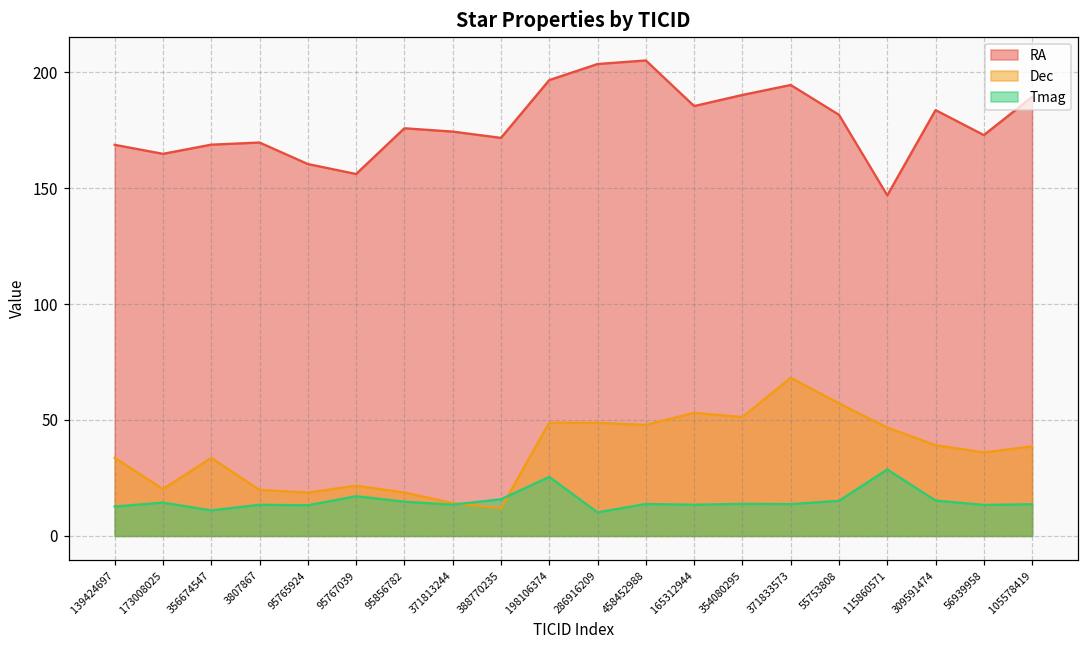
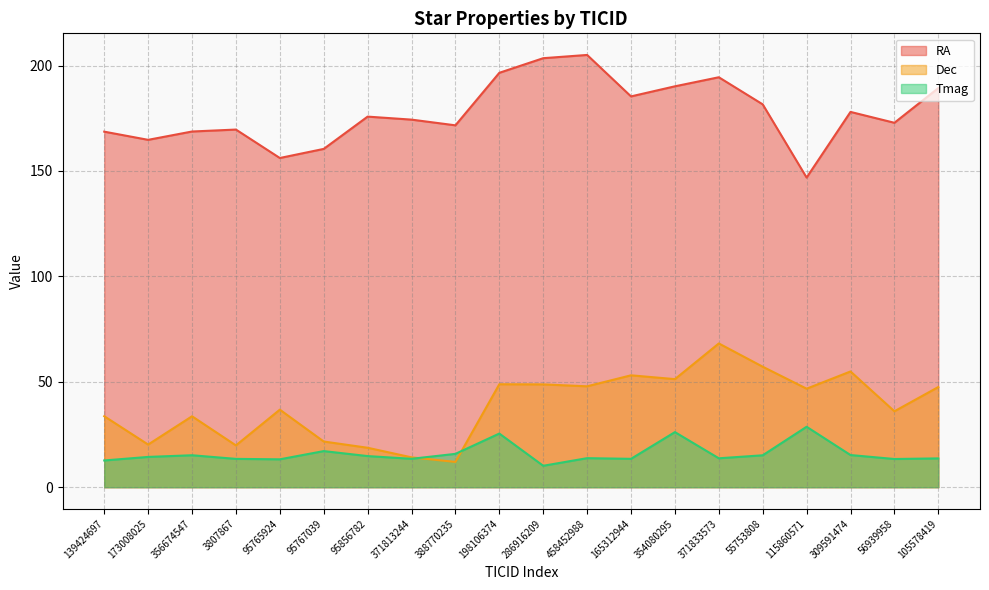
  {
    "RA": {
      "139424697": 169,
      "173008025": 165,
      "356674547": 169,
      "3807867": 170,
-     "95765924": 160,
-     "95767039": 156,
+     "95765924": 156,
+     "95767039": 160,
      "95856782": 176,
      "371813244": 174,
      "388770235": 172,
      "198106374": 197,
      "286916209": 203,
      "458452988": 205,
      "165312944": 185,
      "354080295": 190,
      "371833573": 194,
      "55753808": 182,
      "115860571": 147,
-     "309591474": 184,
+     "309591474": 178,
      "56939958": 173
    },
    "Dec": {
      "139424697": 34,
      "173008025": 20,
      "356674547": 34,
      "3807867": 20,
-     "95765924": 19,
+     "95765924": 37,
      "95767039": 22,
      "95856782": 19,
      "388770235": 12,
      "198106374": 49,
      "286916209": 49,
      "458452988": 48,
      "165312944": 53,
      "354080295": 51,
      "371833573": 68,
      "55753808": 57,
      "115860571": 47,
-     "309591474": 39,
+     "309591474": 55,
      "56939958": 36,
-     "105578419": 39
+     "105578419": 48
    },
    "Tmag": {
      "139424697": 13,
      "173008025": 14,
-     "356674547": 11,
+     "356674547": 15,
      "3807867": 13,
      "95765924": 13,
      "95767039": 17,
      "95856782": 15,
      "388770235": 16,
      "198106374": 25,
      "286916209": 10,
      "458452988": 14,
      "165312944": 13,
-     "354080295": 14,
+     "354080295": 26,
      "371833573": 14,
      "55753808": 15,
      "115860571": 29,
      "309591474": 15,
      "56939958": 13,
      "105578419": 14
    }
  }
